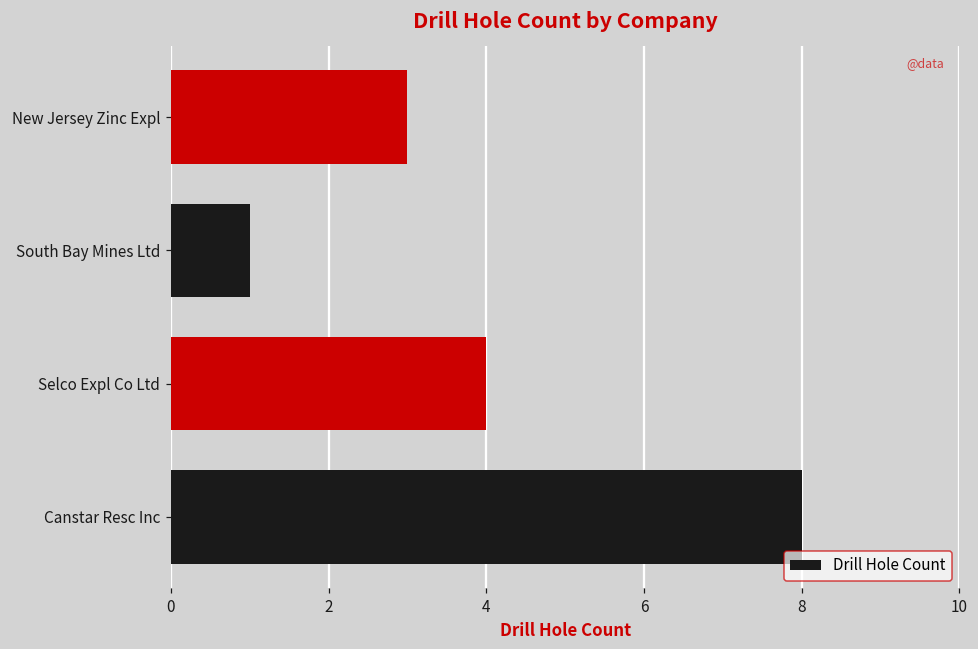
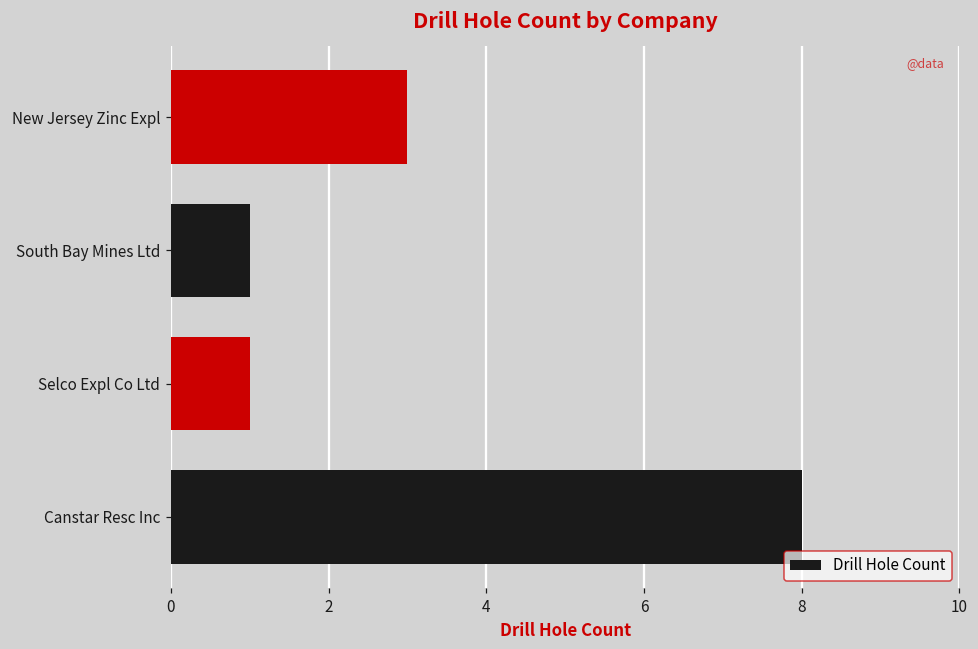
  {
    "New Jersey Zinc Expl": 3,
    "South Bay Mines Ltd": 1,
-   "Selco Expl Co Ltd": 4,
+   "Selco Expl Co Ltd": 1,
    "Canstar Resc Inc": 8
  }
